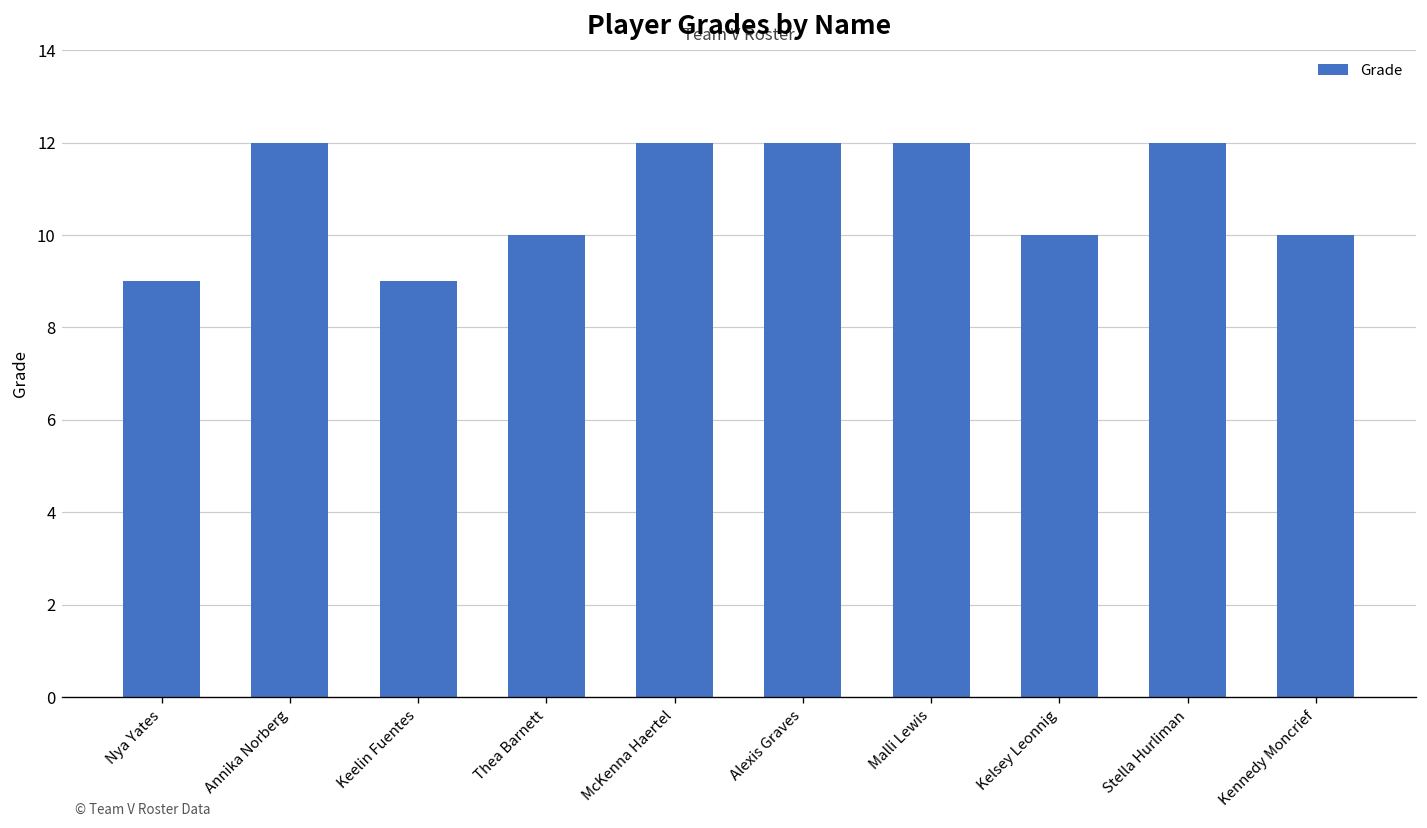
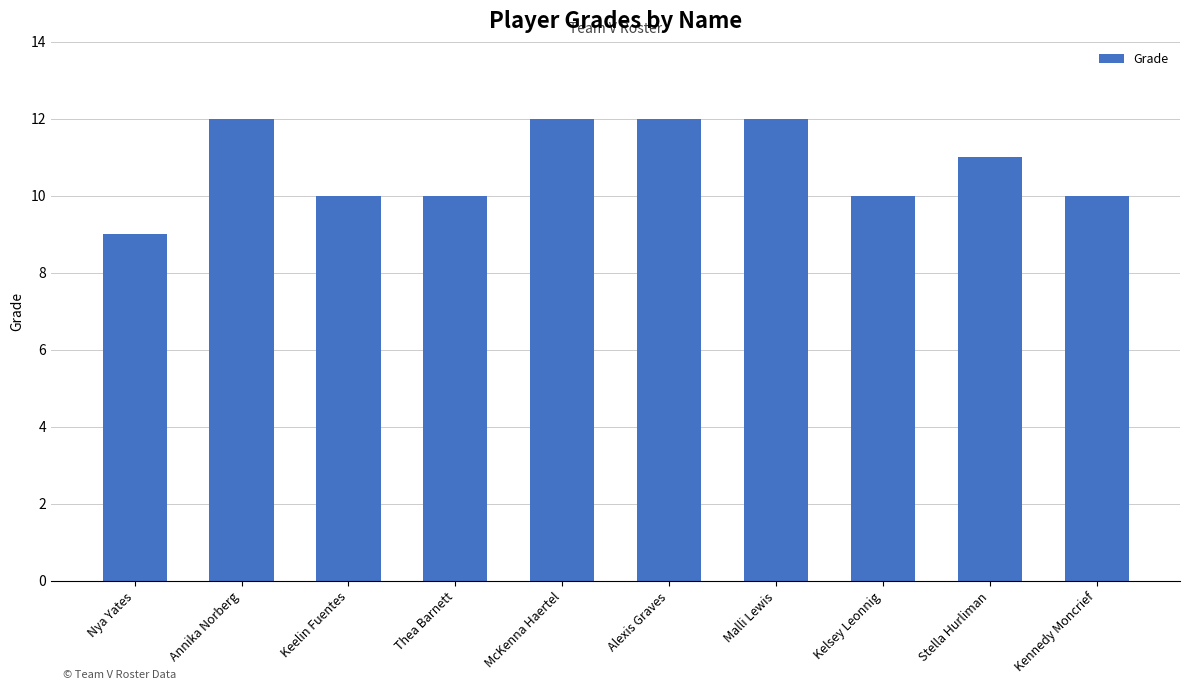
  {
    "Nya Yates": 9,
    "Annika Norberg": 12,
-   "Keelin Fuentes": 9,
+   "Keelin Fuentes": 10,
    "Thea Barnett": 10,
    "McKenna Haertel": 12,
    "Alexis Graves": 12,
    "Malli Lewis": 12,
    "Kelsey Leonnig": 10,
-   "Stella Hurliman": 12,
+   "Stella Hurliman": 11,
    "Kennedy Moncrief": 10
  }
